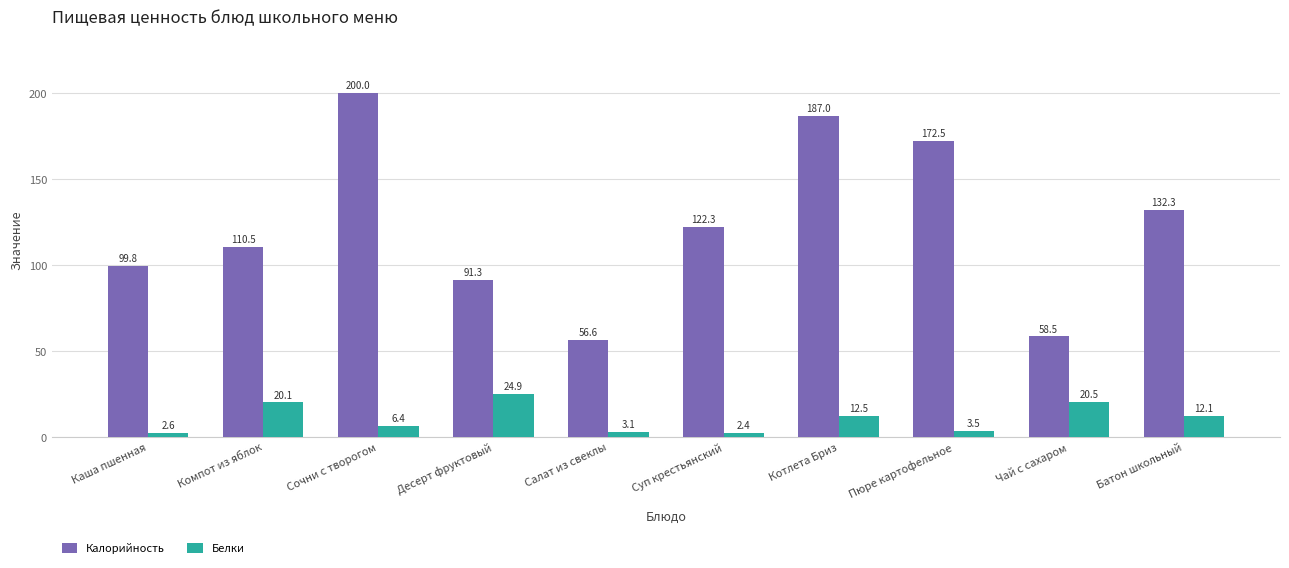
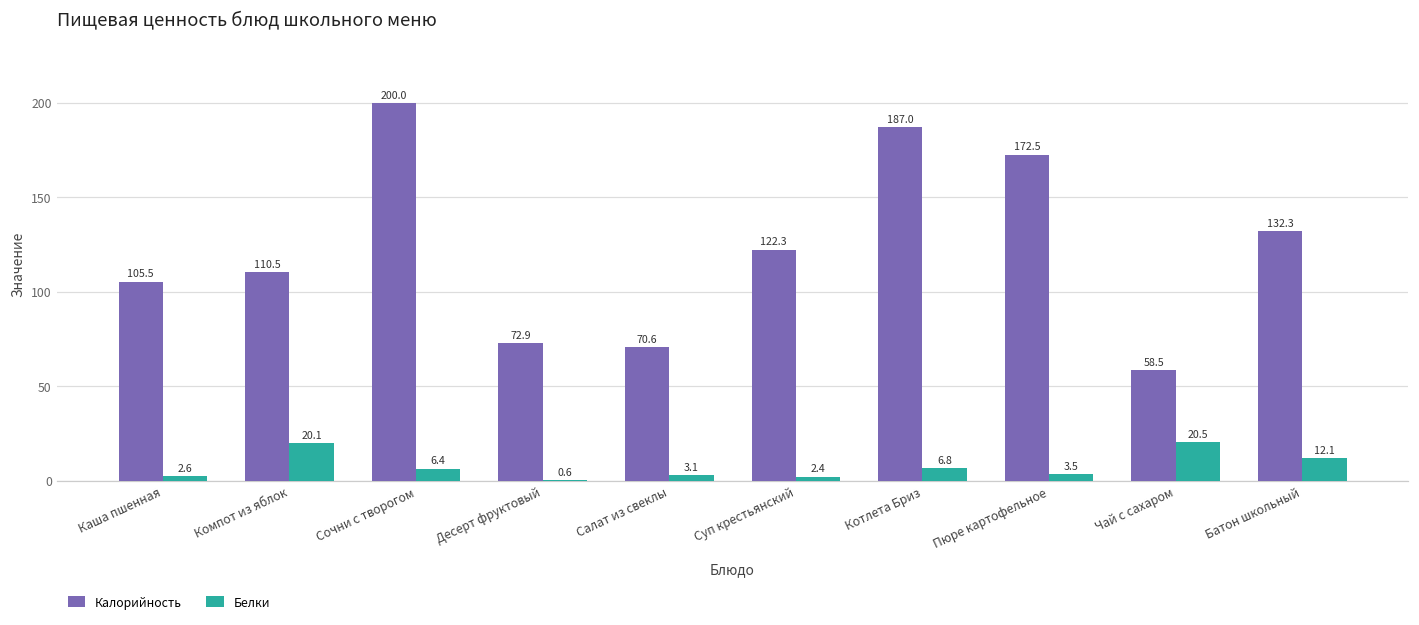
  {
    "Калорийность": {
-     "Каша пшенная": 99.8,
+     "Каша пшенная": 105.5,
      "Компот из яблок": 110.5,
      "Сочни с творогом": 200.0,
-     "Десерт фруктовый": 91.3,
-     "Салат из свеклы": 56.6,
+     "Десерт фруктовый": 72.9,
+     "Салат из свеклы": 70.6,
      "Суп крестьянский": 122.3,
      "Котлета Бриз": 187.0,
      "Пюре картофельное": 172.5,
      "Чай с сахаром": 58.5,
      "Батон школьный": 132.3
    },
    "Белки": {
      "Каша пшенная": 2.6,
      "Компот из яблок": 20.1,
      "Сочни с творогом": 6.4,
-     "Десерт фруктовый": 24.9,
+     "Десерт фруктовый": 0.6,
      "Салат из свеклы": 3.1,
      "Суп крестьянский": 2.4,
-     "Котлета Бриз": 12.5,
+     "Котлета Бриз": 6.8,
      "Пюре картофельное": 3.5,
      "Чай с сахаром": 20.5,
      "Батон школьный": 12.1
    }
  }
